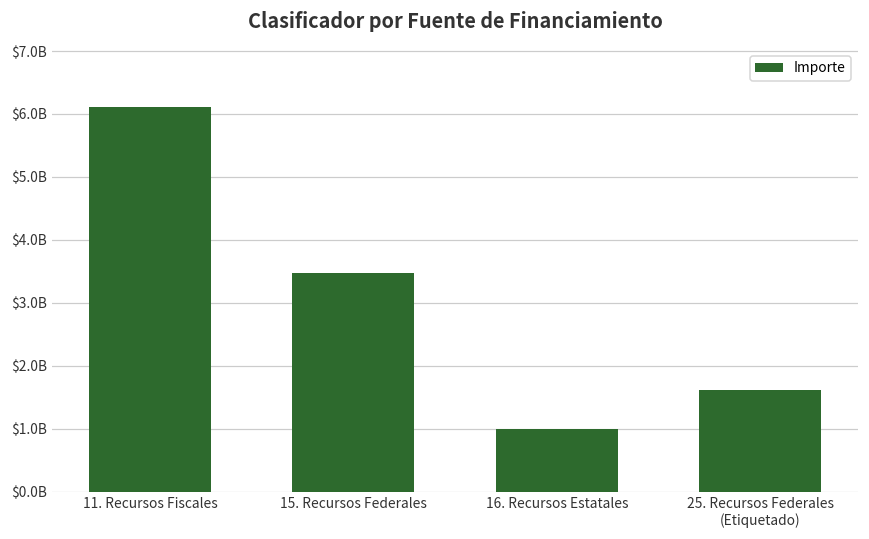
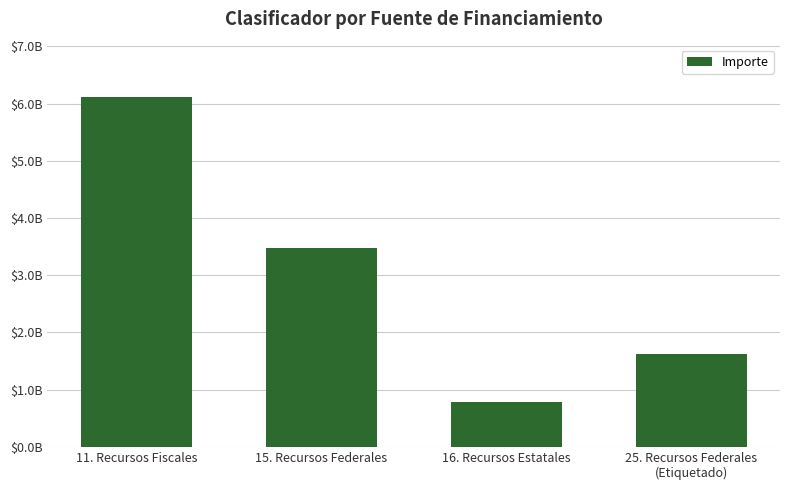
  {
    "11. Recursos Fiscales": "$6100000000",
    "15. Recursos Federales": "$3500000000",
-   "16. Recursos Estatales": "$1000000000",
+   "16. Recursos Estatales": "$800000000",
    "25. Recursos Federales (Etiquetado)": "$1600000000"
  }
